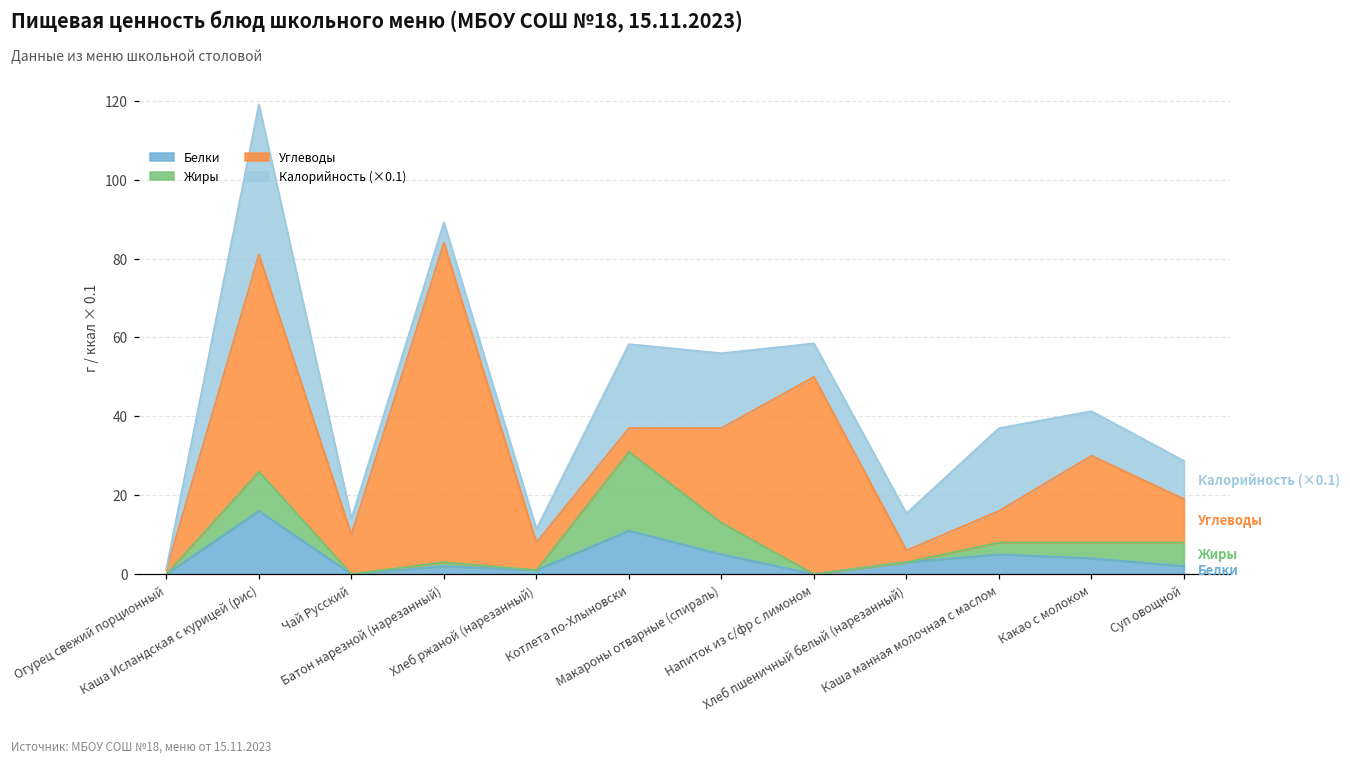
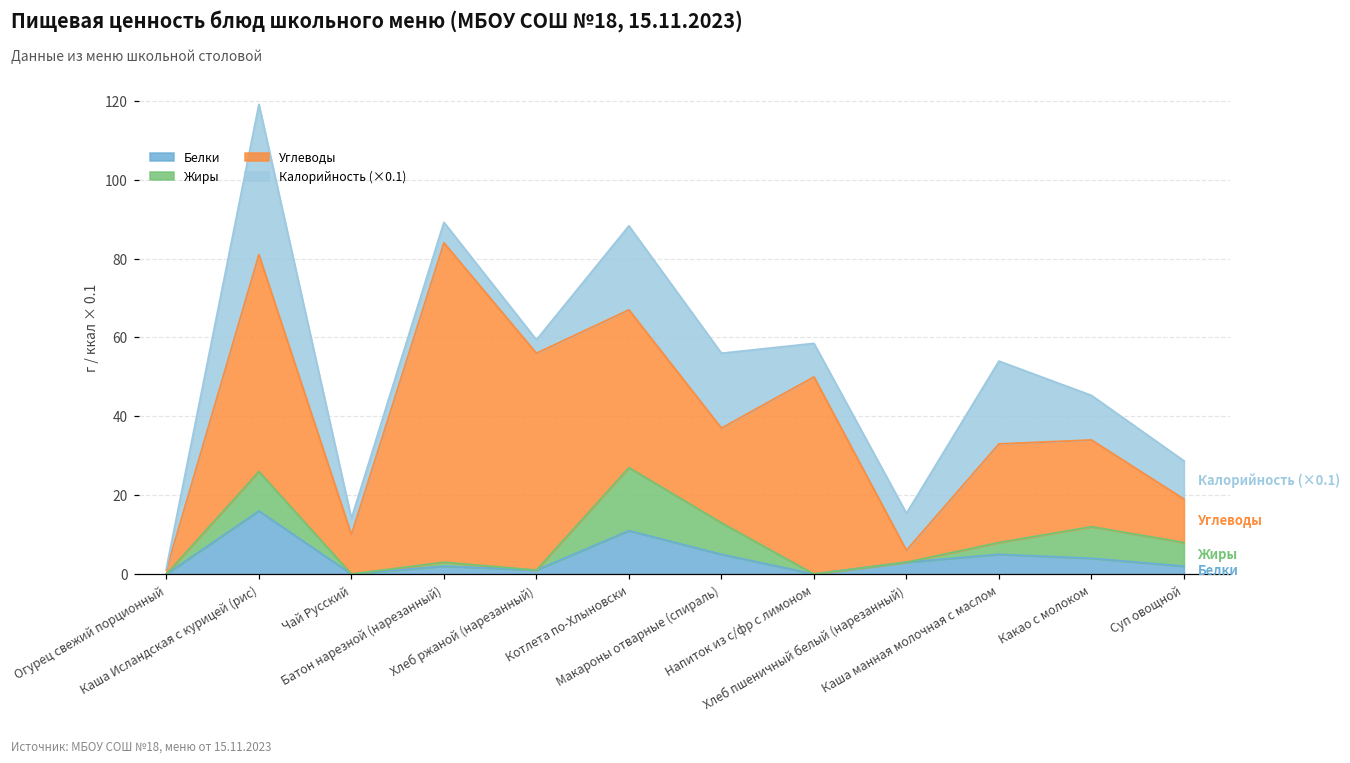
  {
    "Жиры": {
      "Каша Исландская с курицей (рис)": 10,
      "Батон нарезной (нарезанный)": 1,
-     "Котлета по-Хлыновски": 20,
+     "Котлета по-Хлыновски": 16,
      "Макароны отварные (спираль)": 8,
      "Каша манная молочная с маслом": 3,
-     "Какао с молоком": 4,
+     "Какао с молоком": 8,
      "Суп овощной": 6
    },
    "Углеводы": {
      "Каша Исландская с курицей (рис)": 55,
      "Чай Русский": 10,
      "Батон нарезной (нарезанный)": 81,
-     "Хлеб ржаной (нарезанный)": 7,
-     "Котлета по-Хлыновски": 6,
+     "Хлеб ржаной (нарезанный)": 55,
+     "Котлета по-Хлыновски": 40,
      "Макароны отварные (спираль)": 24,
      "Напиток из с/фр с лимоном": 50,
      "Хлеб пшеничный белый (нарезанный)": 3,
-     "Каша манная молочная с маслом": 8,
+     "Каша манная молочная с маслом": 25,
      "Какао с молоком": 22
    }
  }
